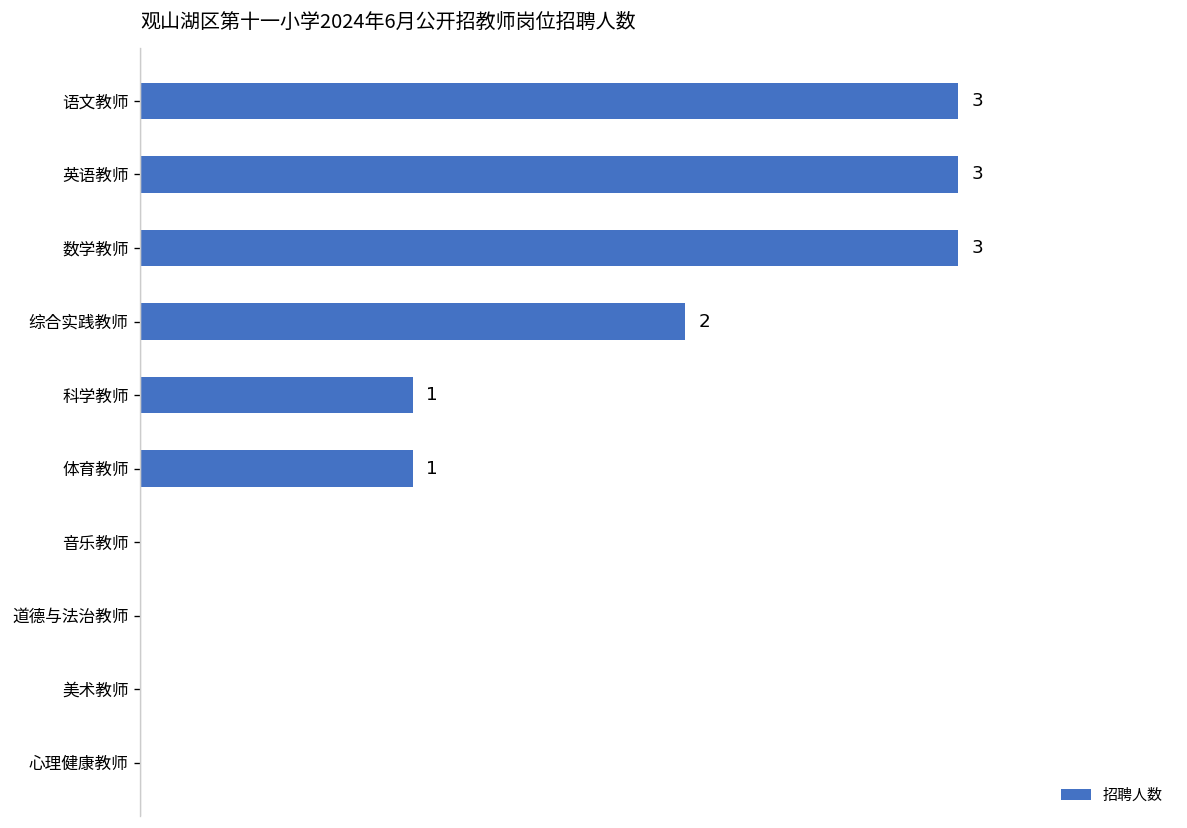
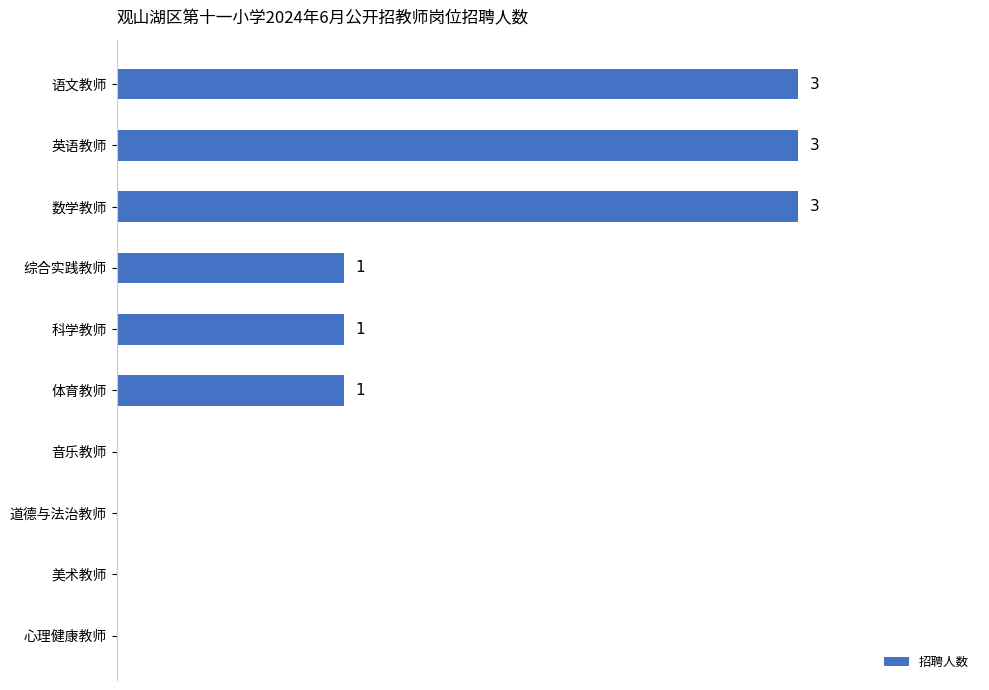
  {
    "语文教师": 3,
    "英语教师": 3,
    "数学教师": 3,
-   "综合实践教师": 2,
+   "综合实践教师": 1,
    "科学教师": 1,
    "体育教师": 1
  }
